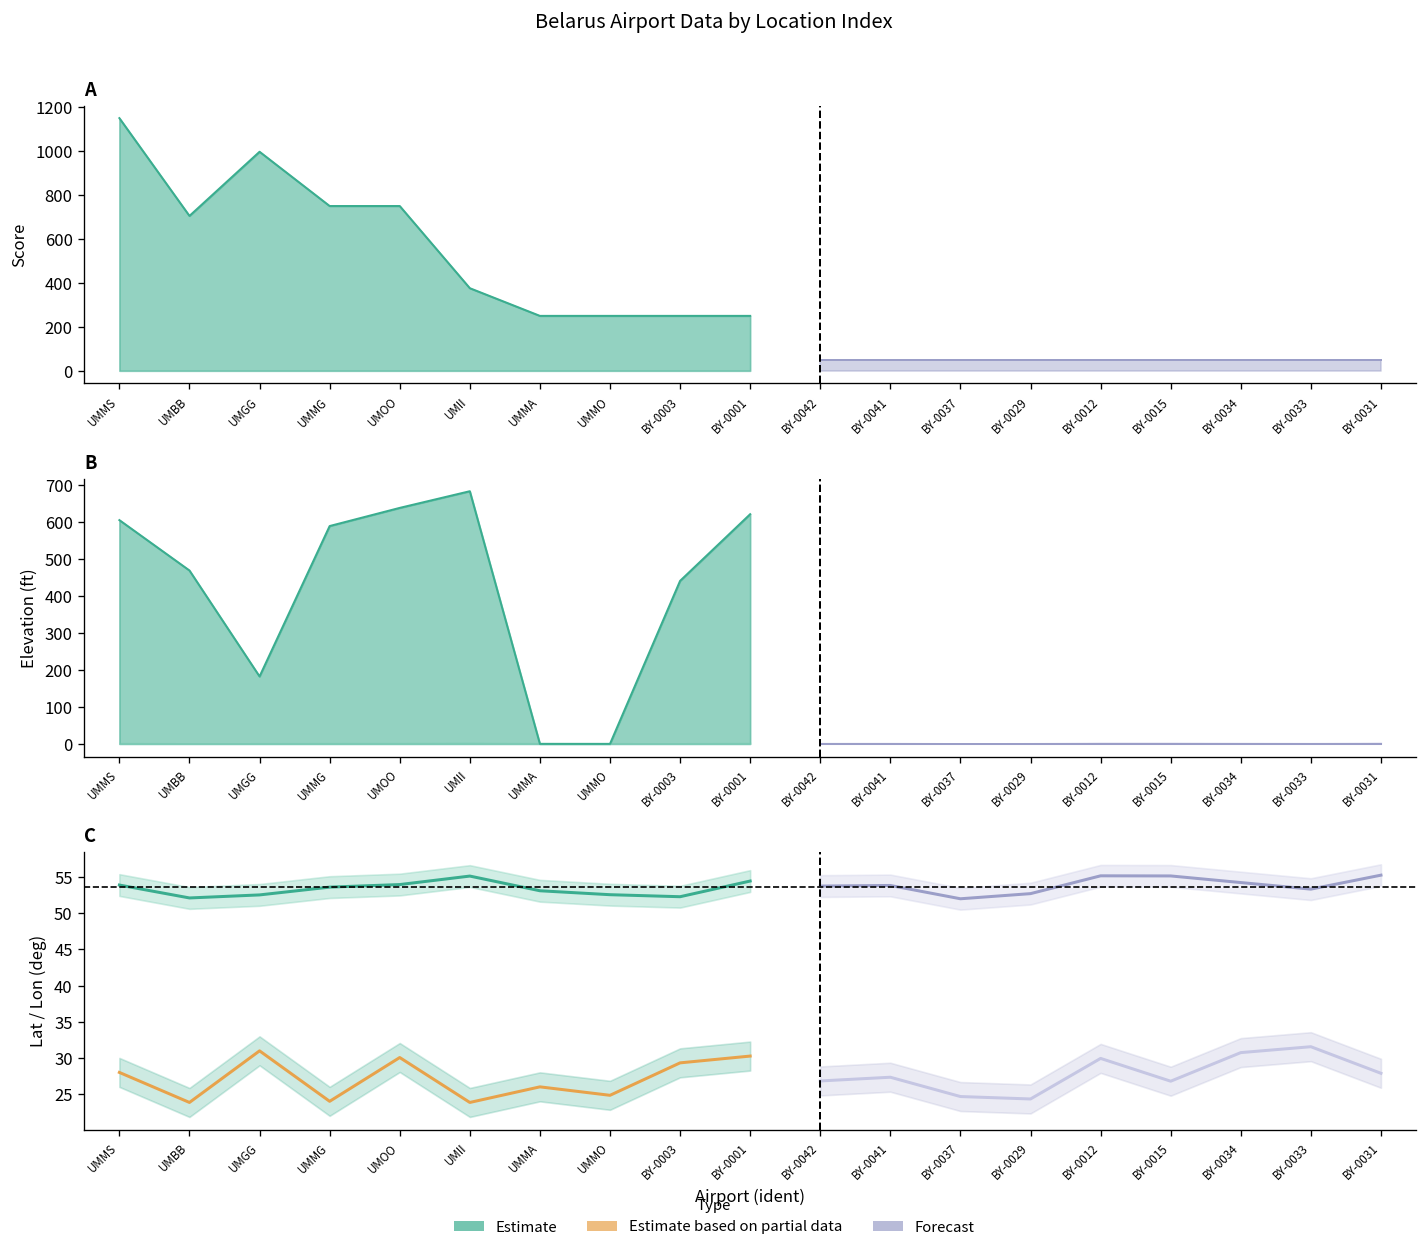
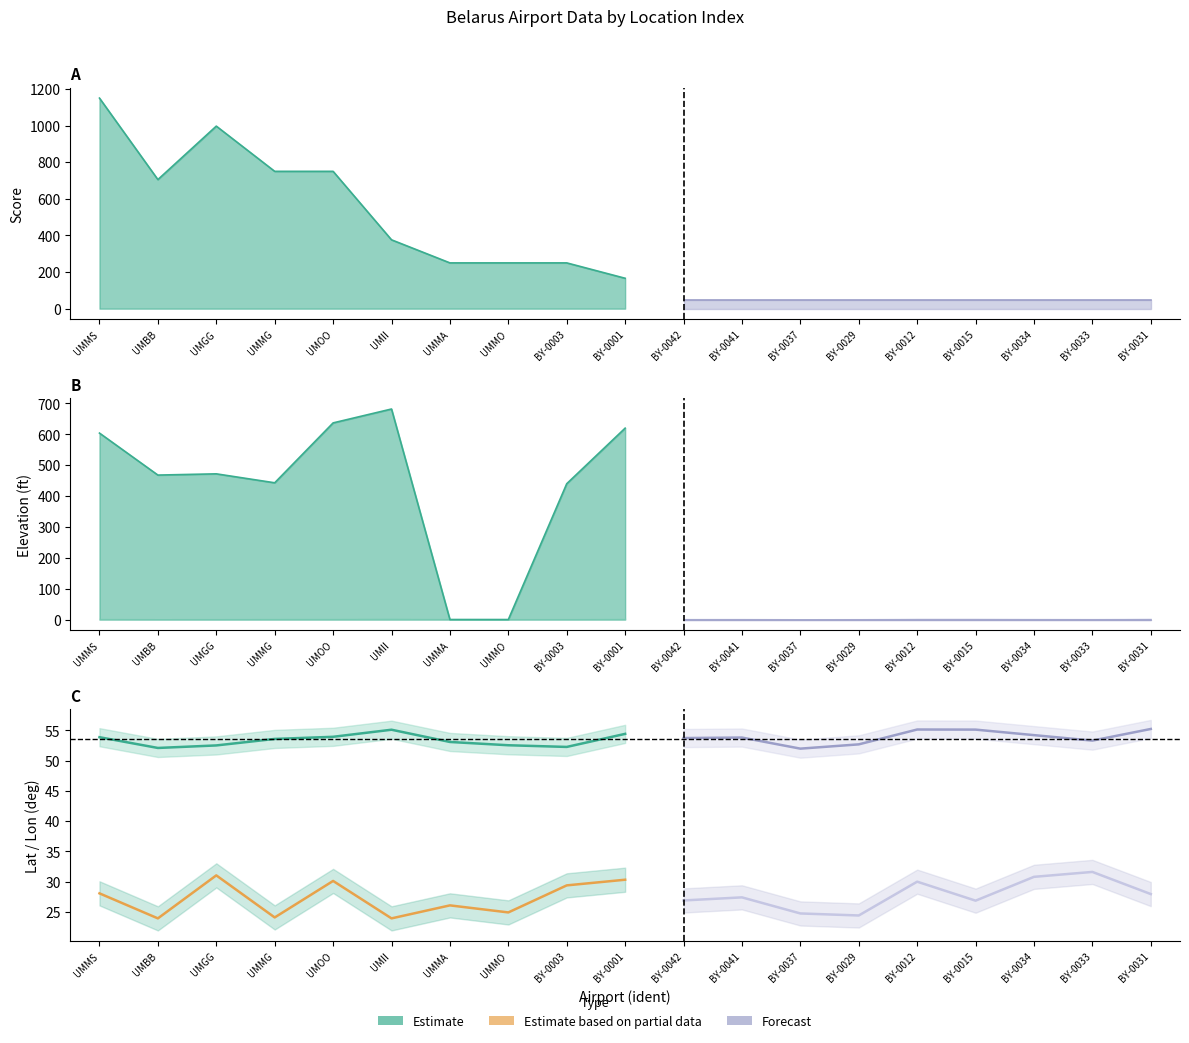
  {
    "A": {
      "Estimate": {
        "UMMS": 1150,
        "UMBB": 710,
        "UMGG": 1000,
        "UMMG": 750,
        "UMOO": 750,
        "UMII": 380,
        "UMMA": 250,
        "UMMO": 250,
        "BY-0003": 250,
-       "BY-0001": 250
+       "BY-0001": 170
      },
      "Forecast": {
        "BY-0042": 50,
        "BY-0041": 50,
        "BY-0037": 50,
        "BY-0029": 50,
        "BY-0012": 50,
        "BY-0015": 50,
        "BY-0034": 50,
        "BY-0033": 50,
        "BY-0031": 50
      }
    },
    "B": {
      "Estimate": {
        "UMMS": 600,
        "UMBB": 470,
-       "UMGG": 180,
-       "UMMG": 590,
+       "UMGG": 470,
+       "UMMG": 440,
        "UMOO": 640,
        "UMII": 680,
        "BY-0003": 440,
        "BY-0001": 620
      }
    }
  }
